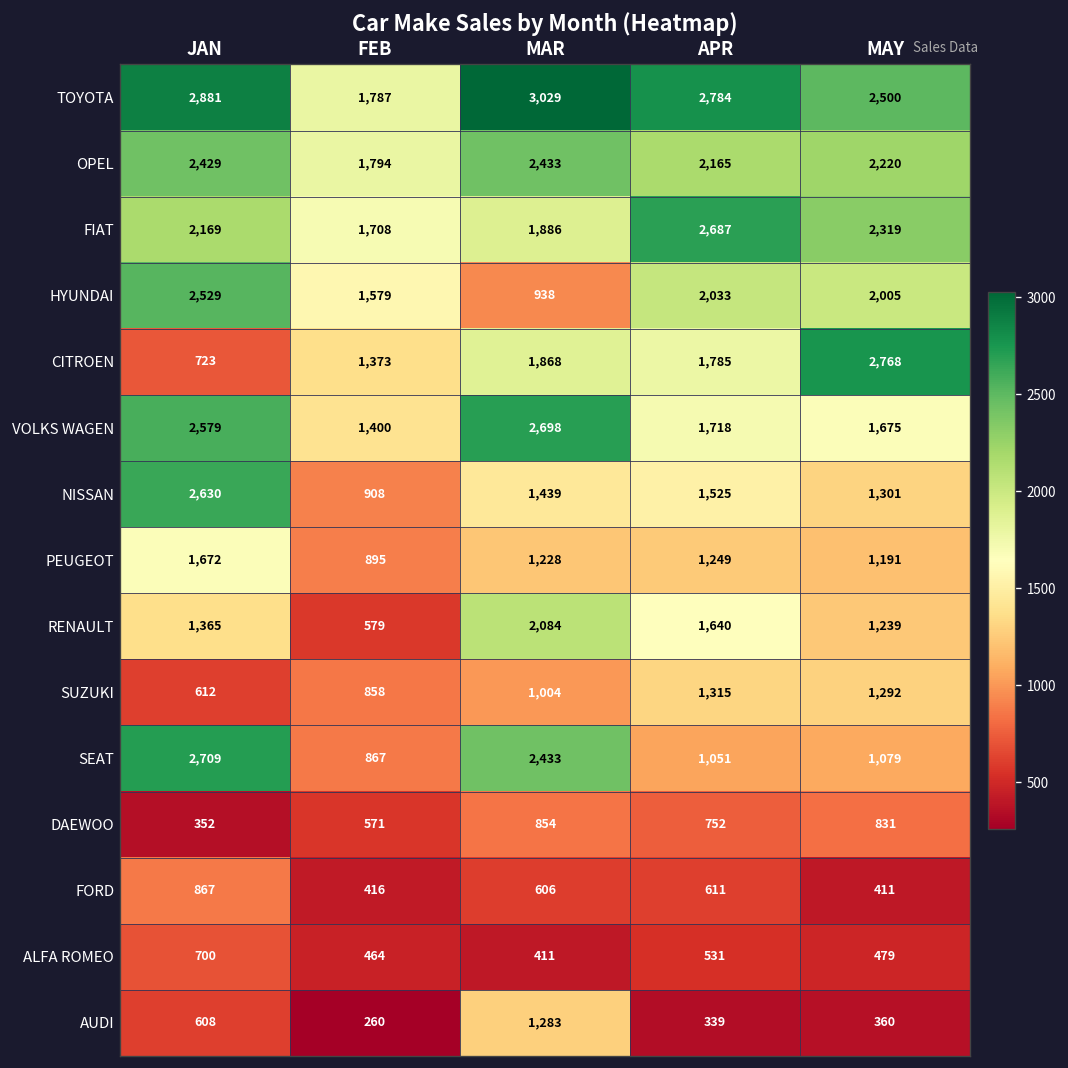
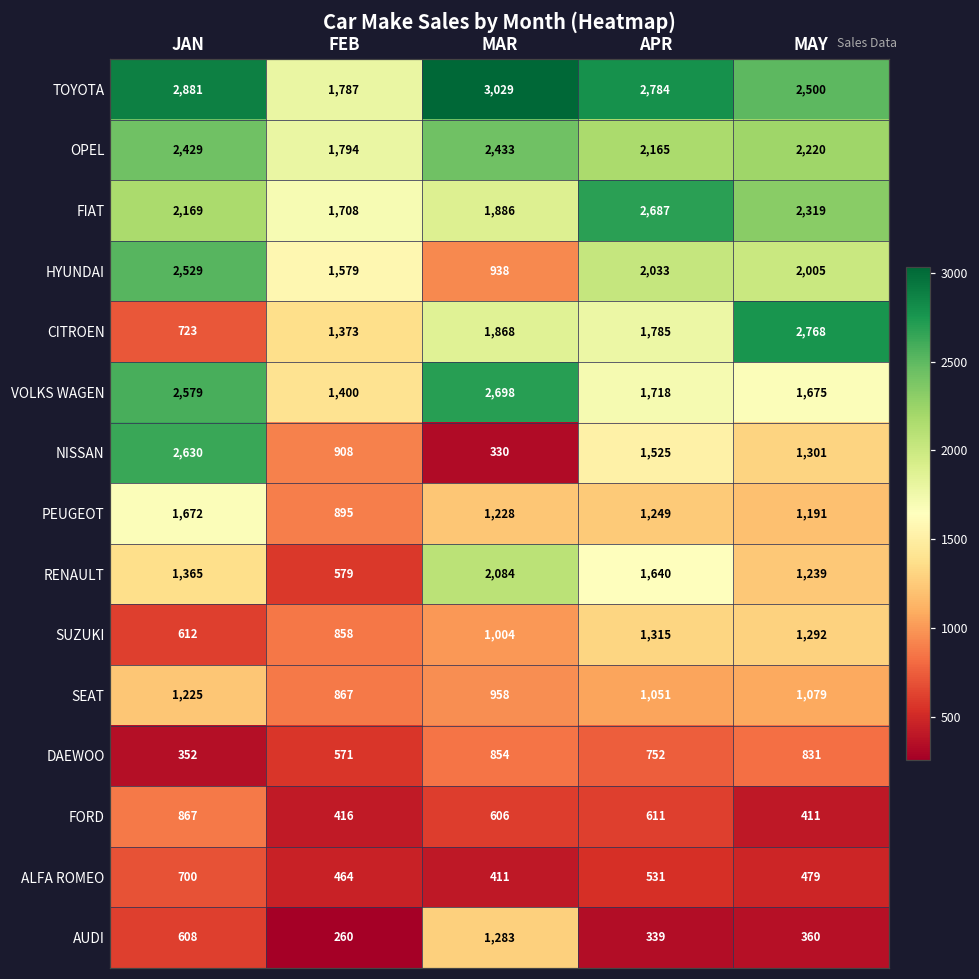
  {
    "TOYOTA": {
      "JAN": "2,881",
      "FEB": "1,787",
      "MAR": "3,029",
      "APR": "2,784",
      "MAY": "2,500"
    },
    "OPEL": {
      "JAN": "2,429",
      "FEB": "1,794",
      "MAR": "2,433",
      "APR": "2,165",
      "MAY": "2,220"
    },
    "FIAT": {
      "JAN": "2,169",
      "FEB": "1,708",
      "MAR": "1,886",
      "APR": "2,687",
      "MAY": "2,319"
    },
    "HYUNDAI": {
      "JAN": "2,529",
      "FEB": "1,579",
      "MAR": "938",
      "APR": "2,033",
      "MAY": "2,005"
    },
    "CITROEN": {
      "JAN": "723",
      "FEB": "1,373",
      "MAR": "1,868",
      "APR": "1,785",
      "MAY": "2,768"
    },
    "VOLKS WAGEN": {
      "JAN": "2,579",
      "FEB": "1,400",
      "MAR": "2,698",
      "APR": "1,718",
      "MAY": "1,675"
    },
    "NISSAN": {
      "JAN": "2,630",
      "FEB": "908",
-     "MAR": "1,439",
+     "MAR": "330",
      "APR": "1,525",
      "MAY": "1,301"
    },
    "PEUGEOT": {
      "JAN": "1,672",
      "FEB": "895",
      "MAR": "1,228",
      "APR": "1,249",
      "MAY": "1,191"
    },
    "RENAULT": {
      "JAN": "1,365",
      "FEB": "579",
      "MAR": "2,084",
      "APR": "1,640",
      "MAY": "1,239"
    },
    "SUZUKI": {
      "JAN": "612",
      "FEB": "858",
      "MAR": "1,004",
      "APR": "1,315",
      "MAY": "1,292"
    },
    "SEAT": {
-     "JAN": "2,709",
+     "JAN": "1,225",
      "FEB": "867",
-     "MAR": "2,433",
+     "MAR": "958",
      "APR": "1,051",
      "MAY": "1,079"
    },
    "DAEWOO": {
      "JAN": "352",
      "FEB": "571",
      "MAR": "854",
      "APR": "752",
      "MAY": "831"
    },
    "FORD": {
      "JAN": "867",
      "FEB": "416",
      "MAR": "606",
      "APR": "611",
      "MAY": "411"
    },
    "ALFA ROMEO": {
      "JAN": "700",
      "FEB": "464",
      "MAR": "411",
      "APR": "531",
      "MAY": "479"
    },
    "AUDI": {
      "JAN": "608",
      "FEB": "260",
      "MAR": "1,283",
      "APR": "339",
      "MAY": "360"
    }
  }
